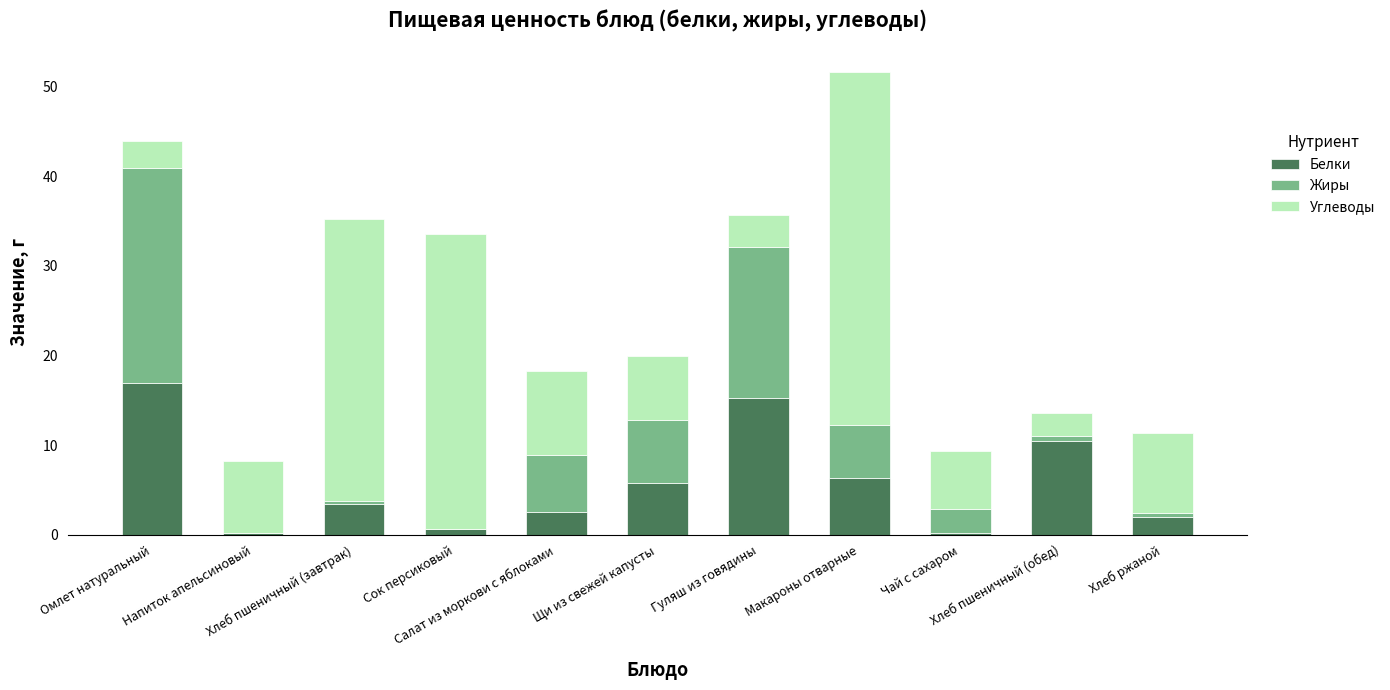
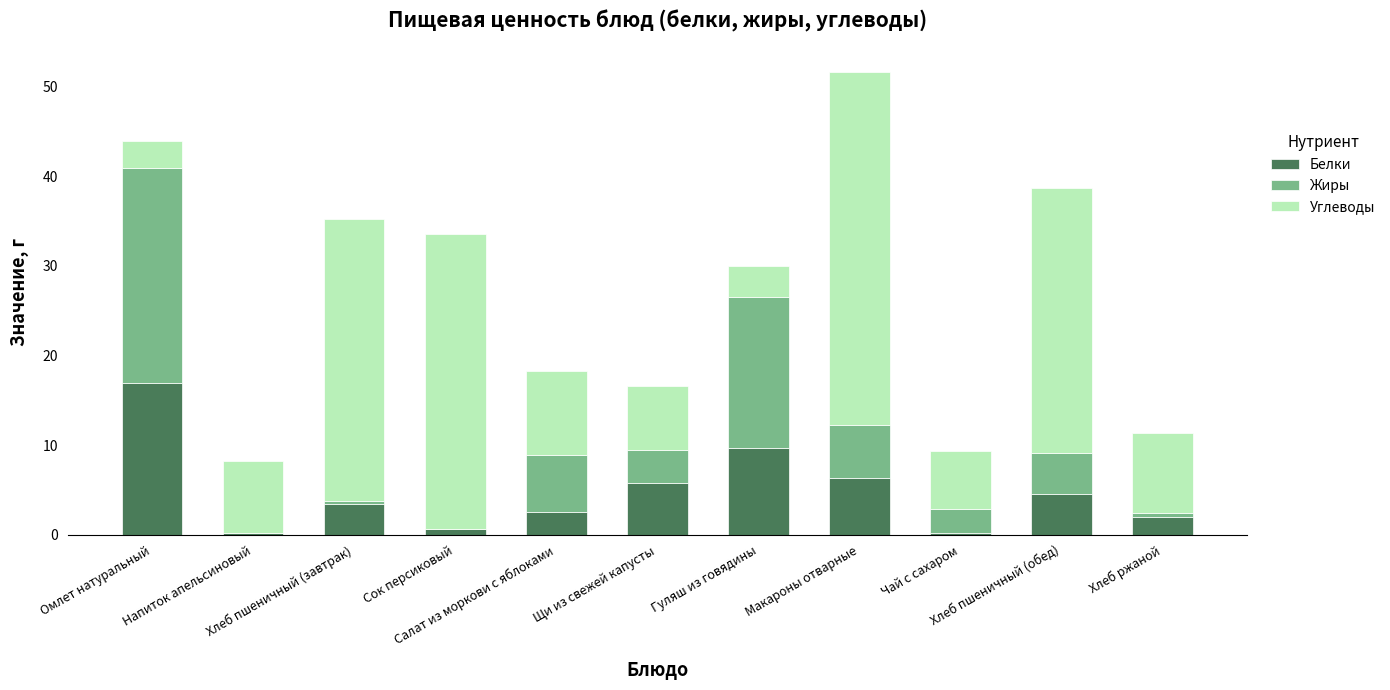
  {
    "Белки": {
      "Омлет натуральный": 17,
      "Хлеб пшеничный (завтрак)": 3,
      "Сок персиковый": 1,
      "Салат из моркови с яблоками": 3,
      "Щи из свежей капусты": 6,
-     "Гуляш из говядины": 15,
+     "Гуляш из говядины": 10,
      "Макароны отварные": 6,
-     "Хлеб пшеничный (обед)": 10,
+     "Хлеб пшеничный (обед)": 5,
      "Хлеб ржаной": 2
    },
    "Жиры": {
      "Омлет натуральный": 24,
      "Напиток апельсиновый": 0,
      "Хлеб пшеничный (завтрак)": 0,
      "Сок персиковый": 0,
      "Салат из моркови с яблоками": 6,
-     "Щи из свежей капусты": 7,
+     "Щи из свежей капусты": 4,
      "Гуляш из говядины": 17,
      "Макароны отварные": 6,
      "Чай с сахаром": 3,
-     "Хлеб пшеничный (обед)": 0,
+     "Хлеб пшеничный (обед)": 5,
      "Хлеб ржаной": 0
    },
    "Углеводы": {
      "Омлет натуральный": 3,
      "Напиток апельсиновый": 8,
      "Хлеб пшеничный (завтрак)": 31,
      "Сок персиковый": 33,
      "Салат из моркови с яблоками": 9,
      "Щи из свежей капусты": 7,
      "Гуляш из говядины": 4,
      "Макароны отварные": 39,
      "Чай с сахаром": 6,
-     "Хлеб пшеничный (обед)": 3,
+     "Хлеб пшеничный (обед)": 30,
      "Хлеб ржаной": 9
    }
  }
